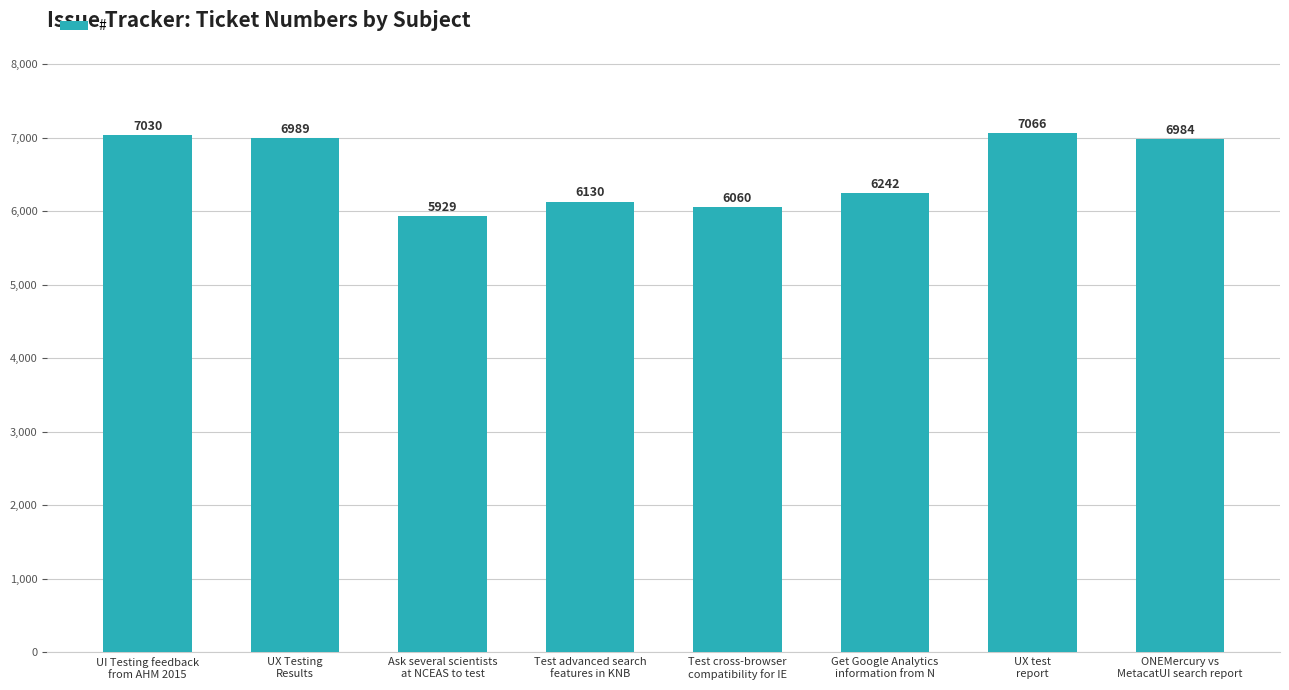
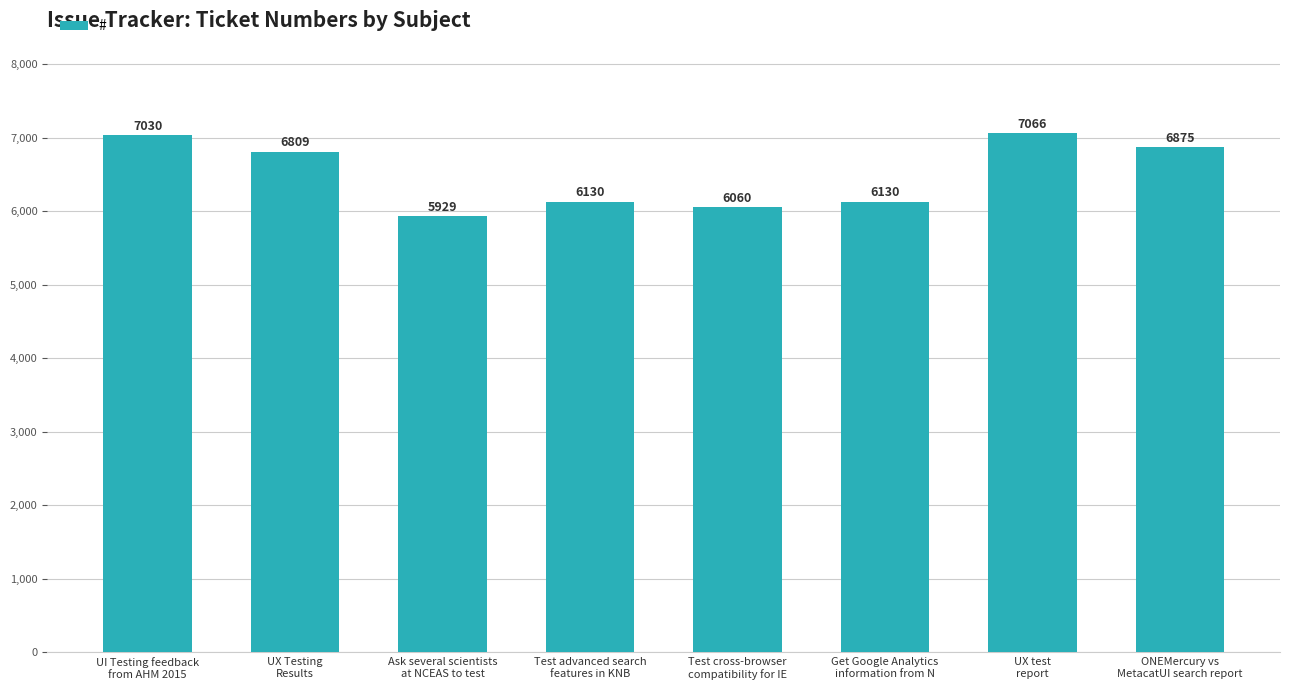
  {
    "UI Testing feedback from AHM 2015": 7030,
-   "UX Testing Results": 6989,
+   "UX Testing Results": 6809,
    "Ask several scientists at NCEAS to test": 5929,
    "Test advanced search features in KNB": 6130,
    "Test cross-browser compatibility for IE": 6060,
-   "Get Google Analytics information from N": 6242,
+   "Get Google Analytics information from N": 6130,
    "UX test report": 7066,
-   "ONEMercury vs MetacatUI search report": 6984
+   "ONEMercury vs MetacatUI search report": 6875
  }
